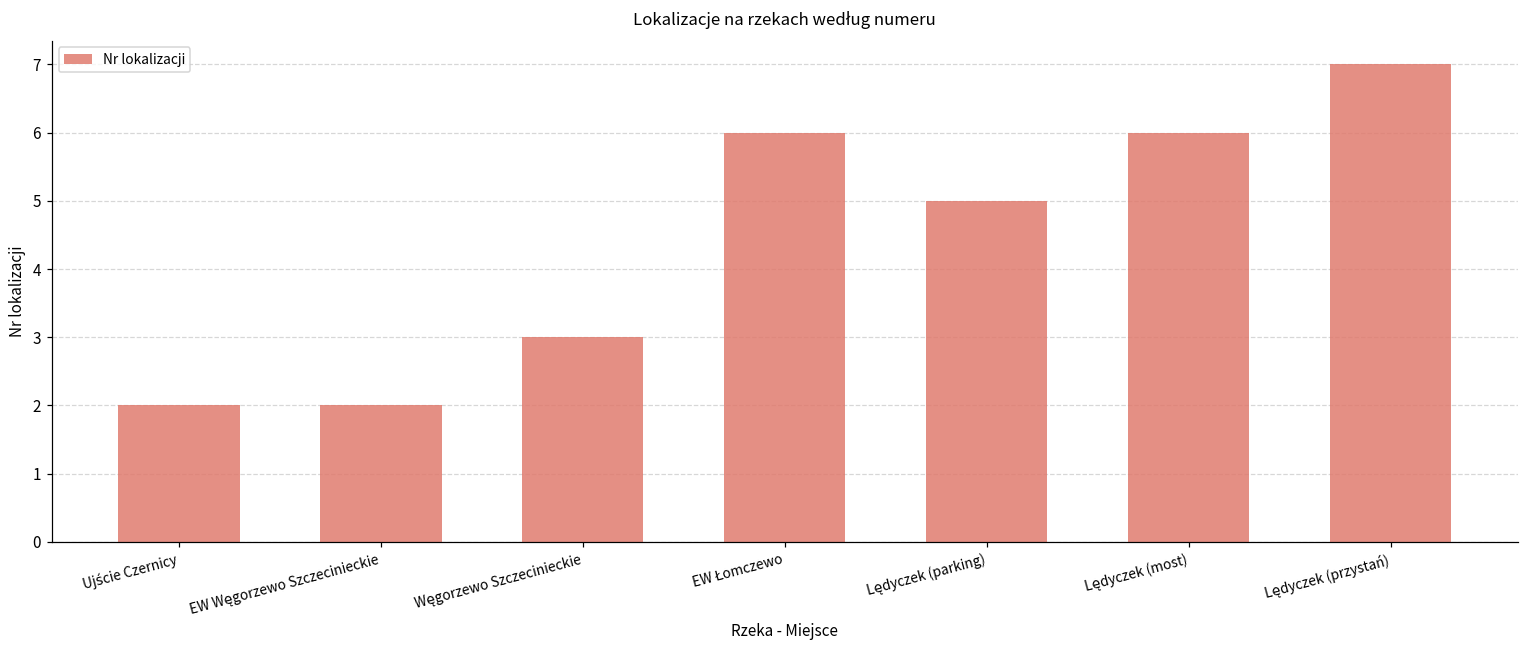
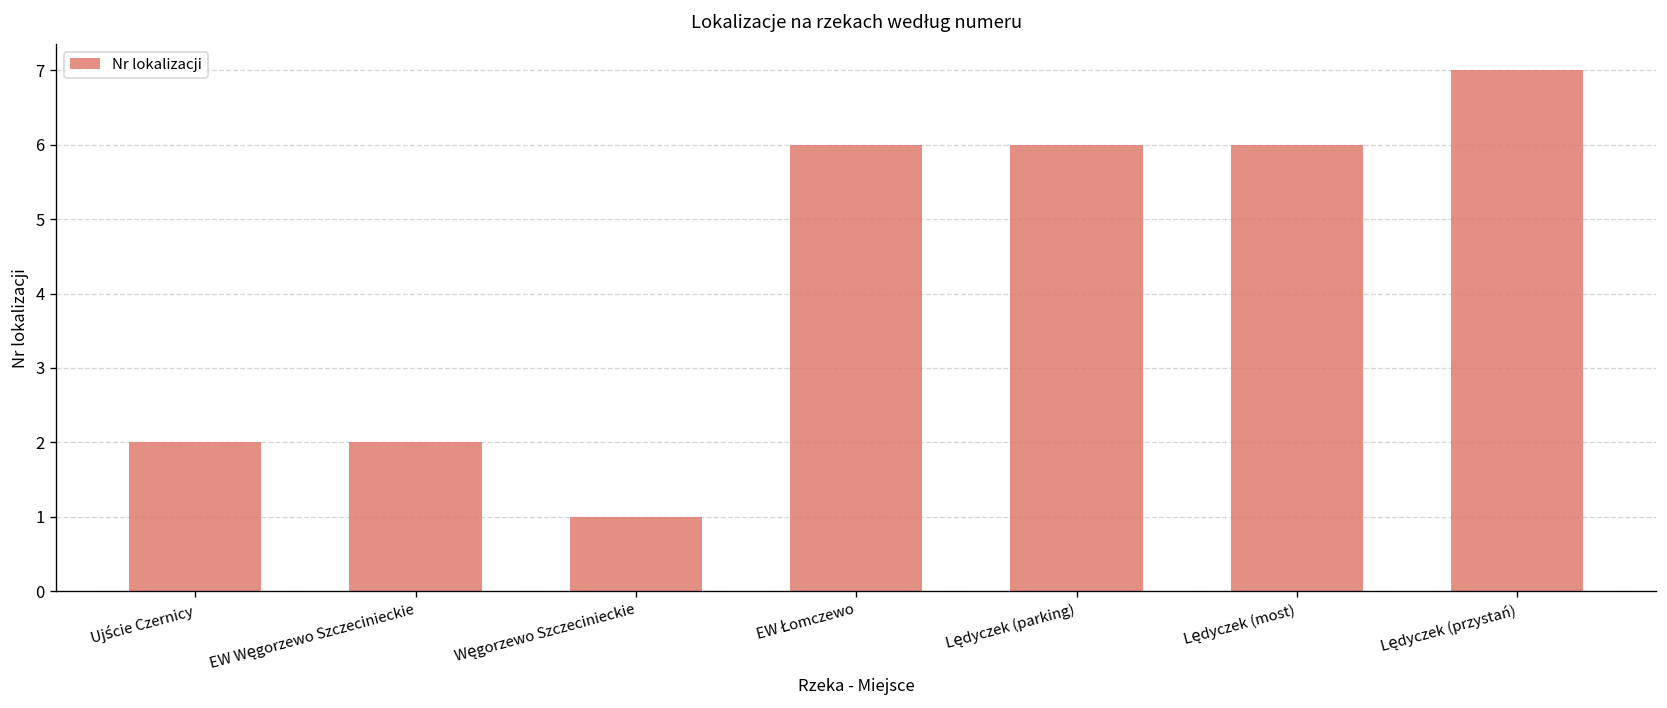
  {
    "Ujście Czernicy": 2,
    "EW Węgorzewo Szczecinieckie": 2,
-   "Węgorzewo Szczecinieckie": 3,
+   "Węgorzewo Szczecinieckie": 1,
    "EW Łomczewo": 6,
-   "Lędyczek (parking)": 5,
+   "Lędyczek (parking)": 6,
    "Lędyczek (most)": 6,
    "Lędyczek (przystań)": 7
  }
